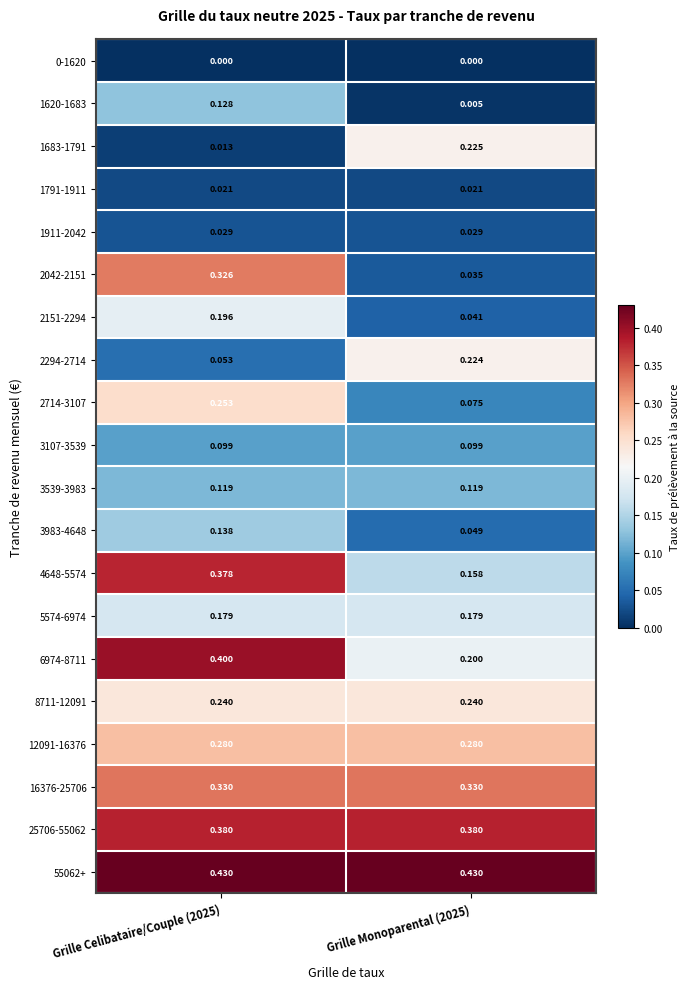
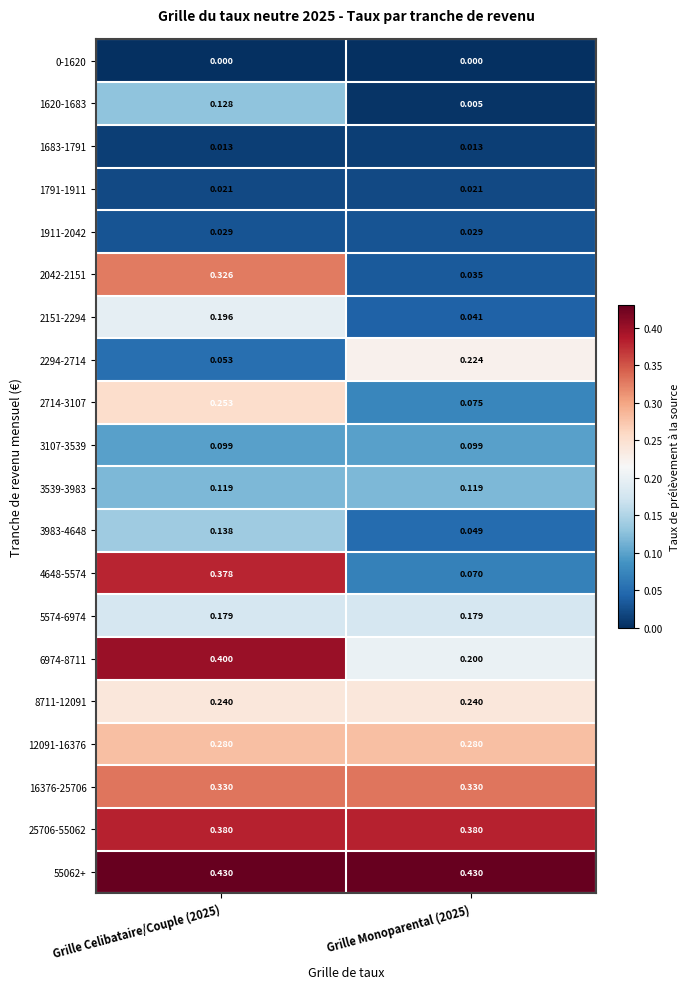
  {
    "0-1620": {
      "Grille Celibataire/Couple (2025)": 0.000,
      "Grille Monoparental (2025)": 0.000
    },
    "1620-1683": {
      "Grille Celibataire/Couple (2025)": 0.128,
      "Grille Monoparental (2025)": 0.005
    },
    "1683-1791": {
      "Grille Celibataire/Couple (2025)": 0.013,
-     "Grille Monoparental (2025)": 0.225
+     "Grille Monoparental (2025)": 0.013
    },
    "1791-1911": {
      "Grille Celibataire/Couple (2025)": 0.021,
      "Grille Monoparental (2025)": 0.021
    },
    "1911-2042": {
      "Grille Celibataire/Couple (2025)": 0.029,
      "Grille Monoparental (2025)": 0.029
    },
    "2042-2151": {
      "Grille Celibataire/Couple (2025)": 0.326,
      "Grille Monoparental (2025)": 0.035
    },
    "2151-2294": {
      "Grille Celibataire/Couple (2025)": 0.196,
      "Grille Monoparental (2025)": 0.041
    },
    "2294-2714": {
      "Grille Celibataire/Couple (2025)": 0.053,
      "Grille Monoparental (2025)": 0.224
    },
    "2714-3107": {
      "Grille Celibataire/Couple (2025)": 0.253,
      "Grille Monoparental (2025)": 0.075
    },
    "3107-3539": {
      "Grille Celibataire/Couple (2025)": 0.099,
      "Grille Monoparental (2025)": 0.099
    },
    "3539-3983": {
      "Grille Celibataire/Couple (2025)": 0.119,
      "Grille Monoparental (2025)": 0.119
    },
    "3983-4648": {
      "Grille Celibataire/Couple (2025)": 0.138,
      "Grille Monoparental (2025)": 0.049
    },
    "4648-5574": {
      "Grille Celibataire/Couple (2025)": 0.378,
-     "Grille Monoparental (2025)": 0.158
+     "Grille Monoparental (2025)": 0.070
    },
    "5574-6974": {
      "Grille Celibataire/Couple (2025)": 0.179,
      "Grille Monoparental (2025)": 0.179
    },
    "6974-8711": {
      "Grille Celibataire/Couple (2025)": 0.400,
      "Grille Monoparental (2025)": 0.200
    },
    "8711-12091": {
      "Grille Celibataire/Couple (2025)": 0.240,
      "Grille Monoparental (2025)": 0.240
    },
    "12091-16376": {
      "Grille Celibataire/Couple (2025)": 0.280,
      "Grille Monoparental (2025)": 0.280
    },
    "16376-25706": {
      "Grille Celibataire/Couple (2025)": 0.330,
      "Grille Monoparental (2025)": 0.330
    },
    "25706-55062": {
      "Grille Celibataire/Couple (2025)": 0.380,
      "Grille Monoparental (2025)": 0.380
    },
    "55062+": {
      "Grille Celibataire/Couple (2025)": 0.430,
      "Grille Monoparental (2025)": 0.430
    }
  }
